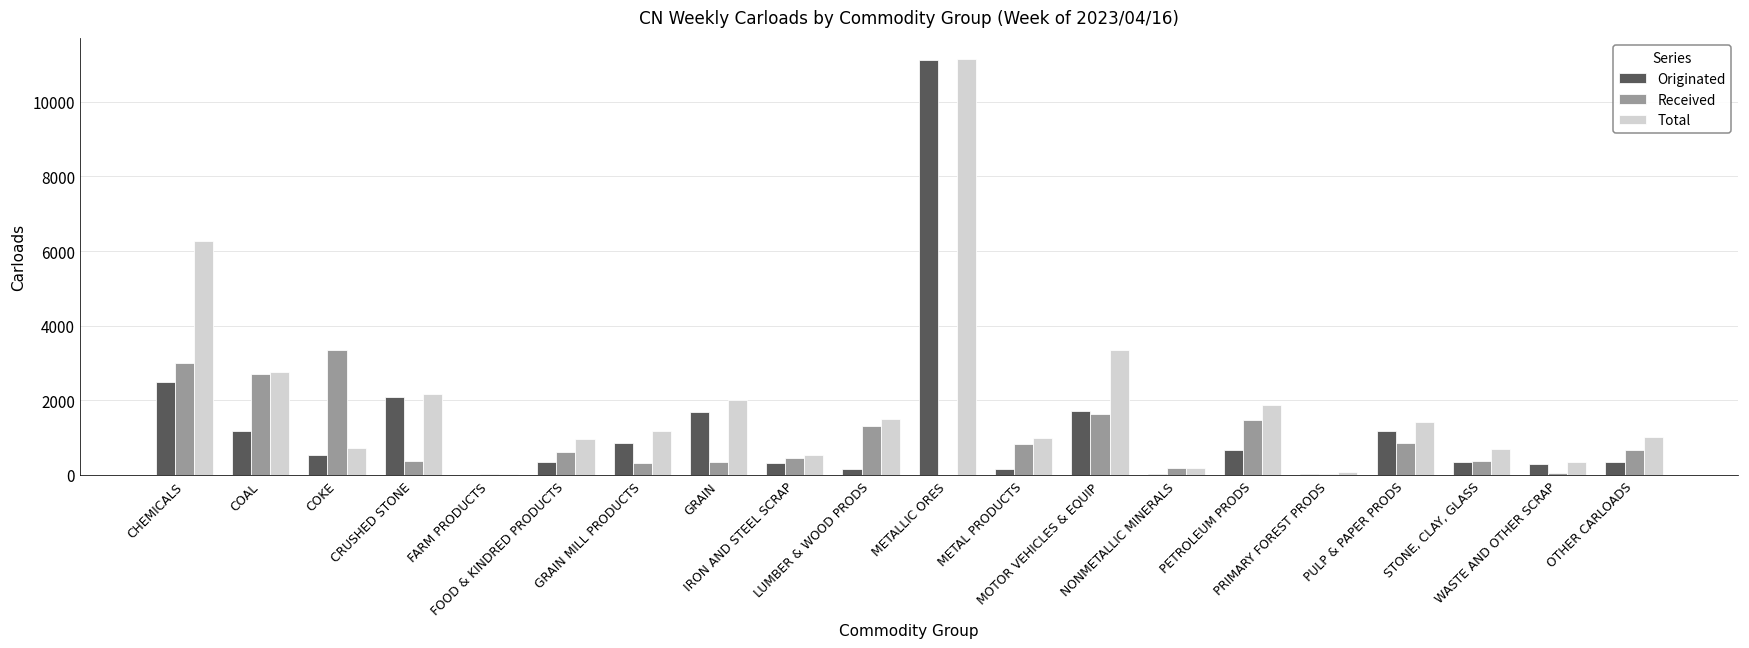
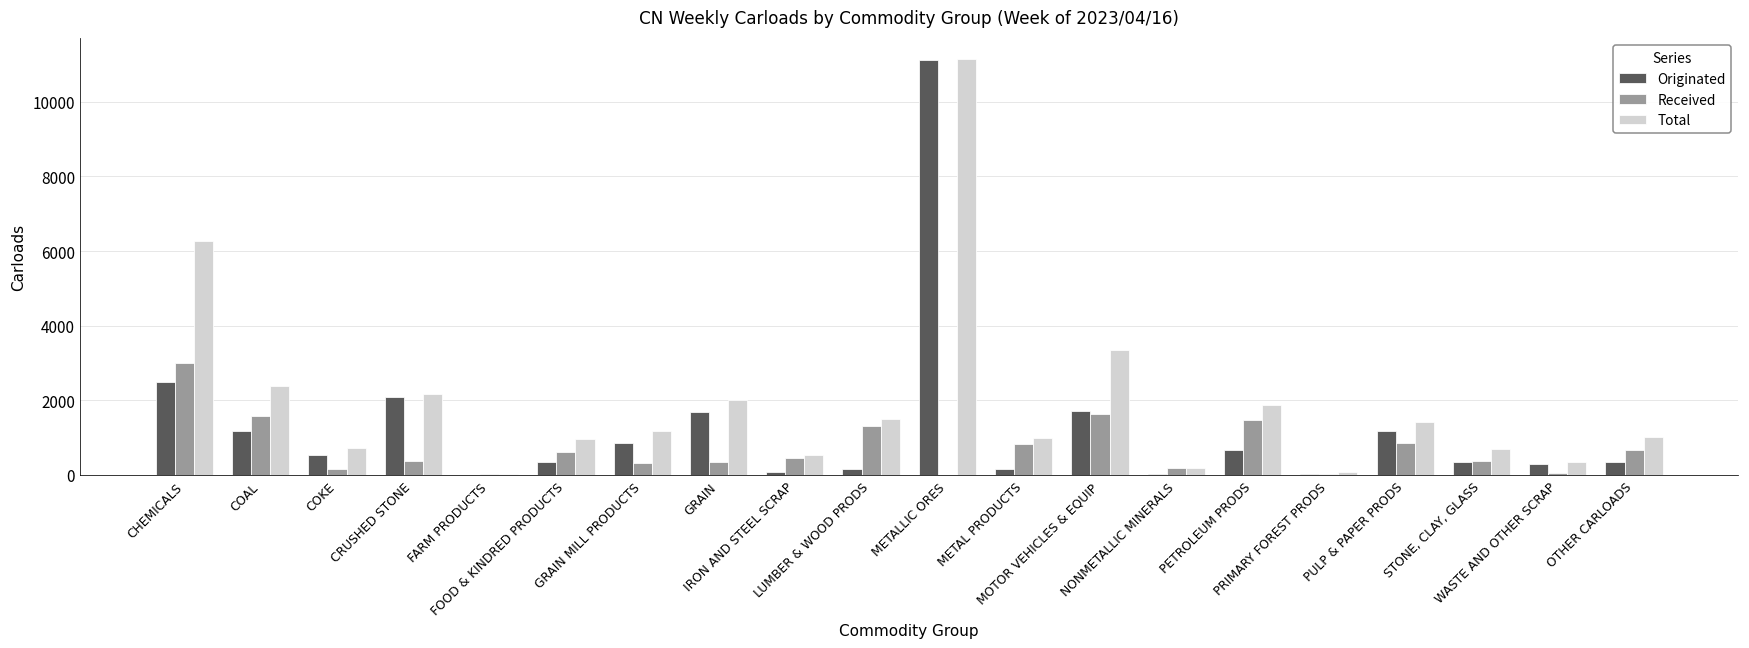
  {
    "Originated": {
      "CHEMICALS": 2500,
      "COAL": 1200,
      "COKE": 500,
      "CRUSHED STONE": 2100,
      "FOOD & KINDRED PRODUCTS": 300,
      "GRAIN MILL PRODUCTS": 900,
      "GRAIN": 1700,
-     "IRON AND STEEL SCRAP": 300,
+     "IRON AND STEEL SCRAP": 100,
      "LUMBER & WOOD PRODS": 200,
      "METALLIC ORES": 11100,
      "METAL PRODUCTS": 200,
      "MOTOR VEHICLES & EQUIP": 1700,
      "PETROLEUM PRODS": 700,
      "PULP & PAPER PRODS": 1200,
      "STONE, CLAY, GLASS": 300,
      "WASTE AND OTHER SCRAP": 300,
      "OTHER CARLOADS": 300
    },
    "Received": {
      "CHEMICALS": 3000,
-     "COAL": 2700,
-     "COKE": 3400,
+     "COAL": 1600,
+     "COKE": 200,
      "CRUSHED STONE": 400,
      "FOOD & KINDRED PRODUCTS": 600,
      "GRAIN MILL PRODUCTS": 300,
      "GRAIN": 300,
      "IRON AND STEEL SCRAP": 500,
      "LUMBER & WOOD PRODS": 1300,
      "METAL PRODUCTS": 800,
      "MOTOR VEHICLES & EQUIP": 1600,
      "NONMETALLIC MINERALS": 200,
      "PETROLEUM PRODS": 1500,
      "PULP & PAPER PRODS": 900,
      "STONE, CLAY, GLASS": 400,
      "OTHER CARLOADS": 700
    },
    "Total": {
      "CHEMICALS": 6300,
-     "COAL": 2800,
+     "COAL": 2400,
      "COKE": 700,
      "CRUSHED STONE": 2200,
      "FOOD & KINDRED PRODUCTS": 1000,
      "GRAIN MILL PRODUCTS": 1200,
      "GRAIN": 2000,
      "IRON AND STEEL SCRAP": 500,
      "LUMBER & WOOD PRODS": 1500,
      "METALLIC ORES": 11100,
      "METAL PRODUCTS": 1000,
      "MOTOR VEHICLES & EQUIP": 3400,
      "NONMETALLIC MINERALS": 200,
      "PETROLEUM PRODS": 1900,
      "PULP & PAPER PRODS": 1400,
      "STONE, CLAY, GLASS": 700,
      "WASTE AND OTHER SCRAP": 400,
      "OTHER CARLOADS": 1000
    }
  }
